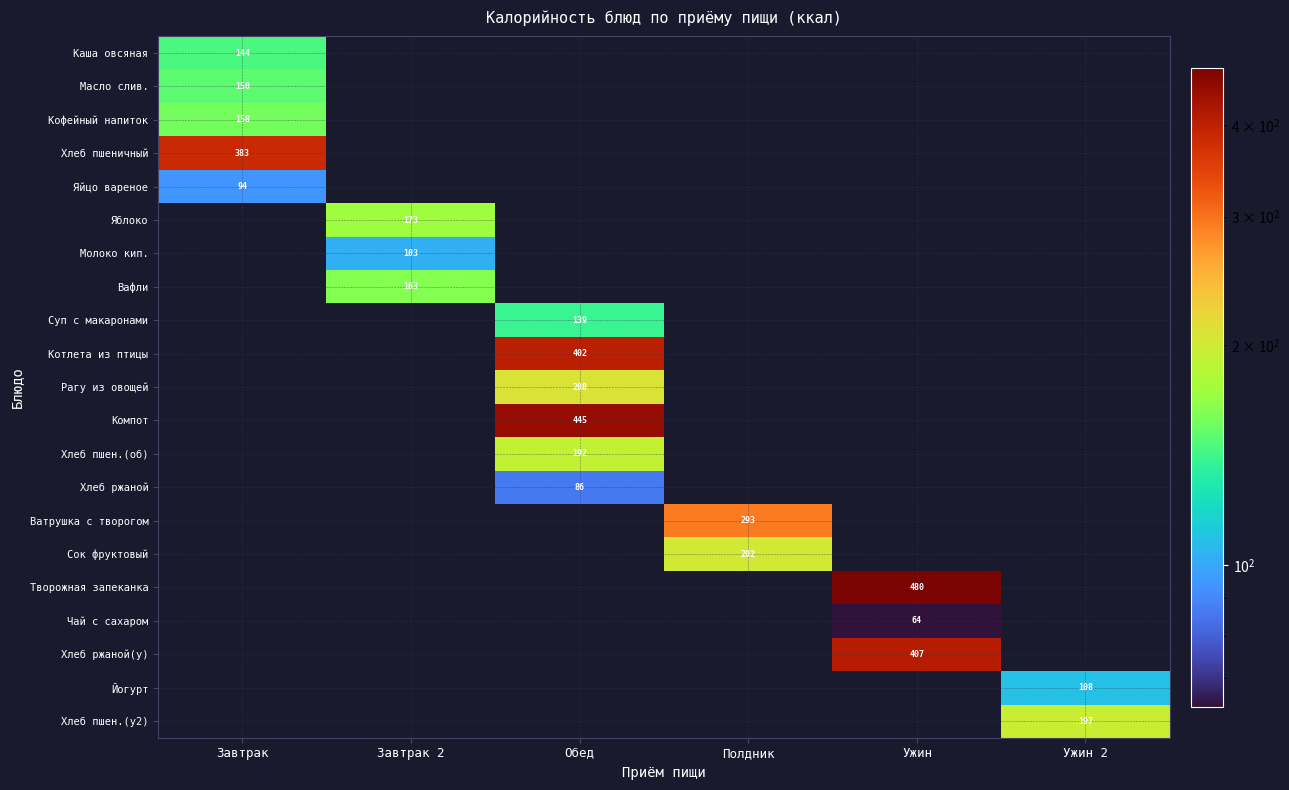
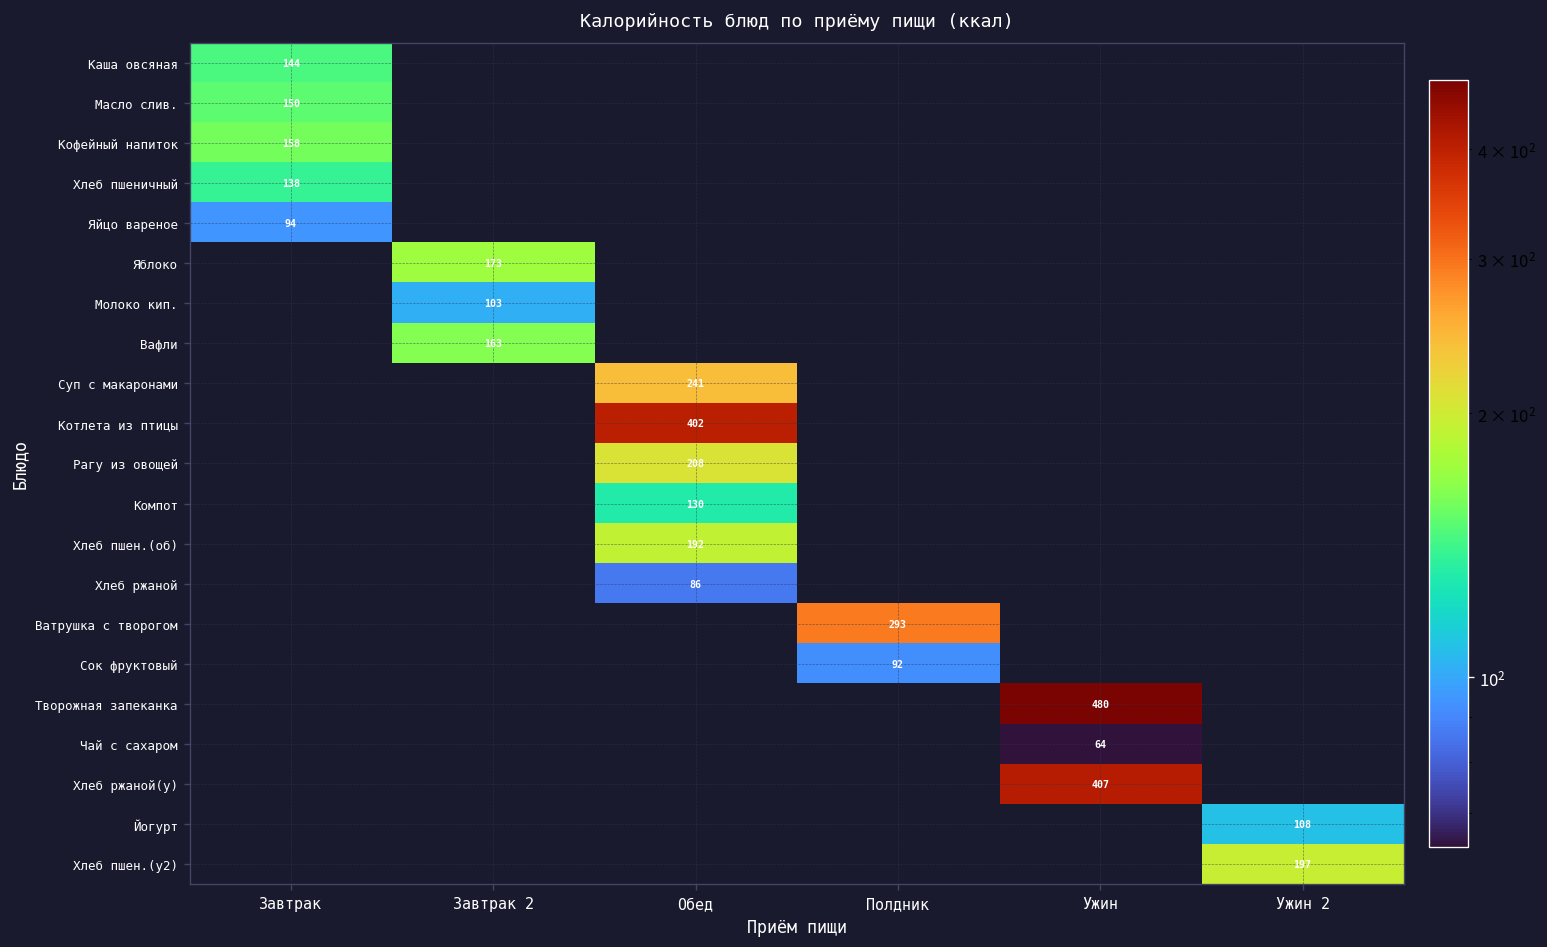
  {
    "Каша овсяная": {
      "Завтрак": 144
    },
    "Масло слив.": {
      "Завтрак": 150
    },
    "Кофейный напиток": {
      "Завтрак": 158
    },
    "Хлеб пшеничный": {
-     "Завтрак": 383
+     "Завтрак": 138
    },
    "Яйцо вареное": {
      "Завтрак": 94
    },
    "Яблоко": {
      "Завтрак 2": 173
    },
    "Молоко кип.": {
      "Завтрак 2": 103
    },
    "Вафли": {
      "Завтрак 2": 163
    },
    "Суп с макаронами": {
-     "Обед": 139
+     "Обед": 241
    },
    "Котлета из птицы": {
      "Обед": 402
    },
    "Рагу из овощей": {
      "Обед": 208
    },
    "Компот": {
-     "Обед": 445
+     "Обед": 130
    },
    "Хлеб пшен.(об)": {
      "Обед": 192
    },
    "Хлеб ржаной": {
      "Обед": 86
    },
    "Ватрушка с творогом": {
      "Полдник": 293
    },
    "Сок фруктовый": {
-     "Полдник": 202
+     "Полдник": 92
    },
    "Творожная запеканка": {
      "Ужин": 480
    },
    "Чай с сахаром": {
      "Ужин": 64
    },
    "Хлеб ржаной(у)": {
      "Ужин": 407
    },
    "Йогурт": {
      "Ужин 2": 108
    },
    "Хлеб пшен.(у2)": {
      "Ужин 2": 197
    }
  }
